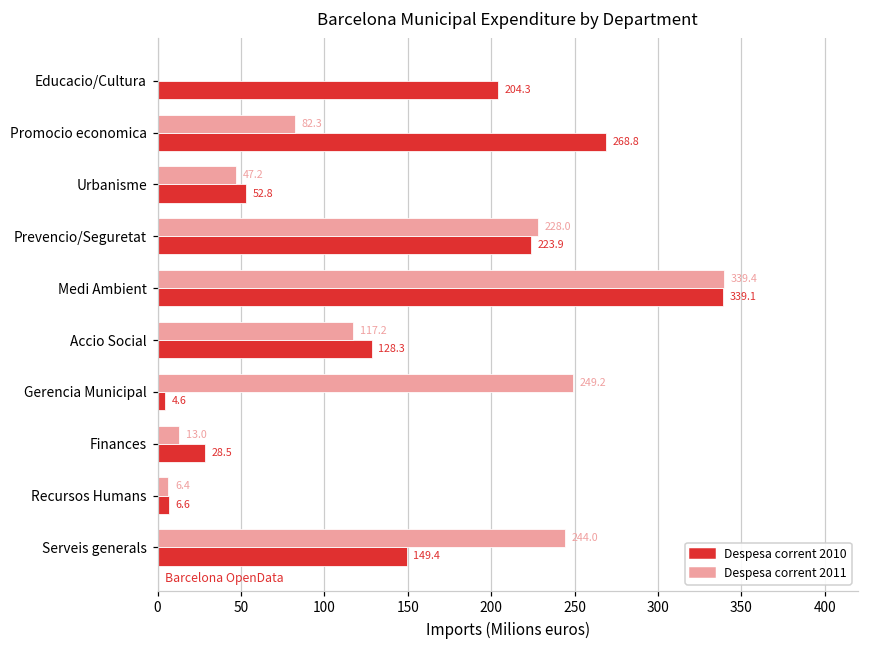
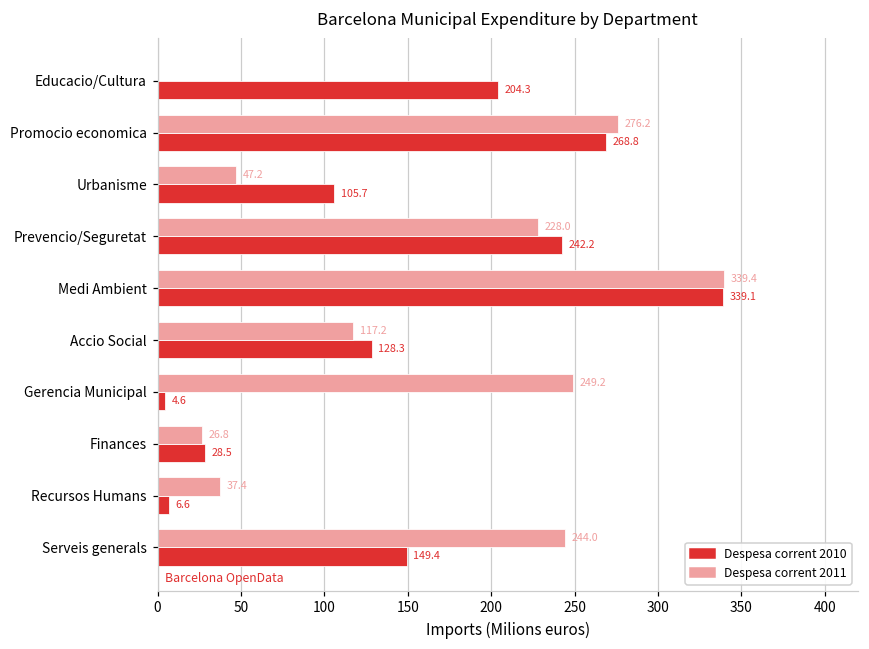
  {
    "Despesa corrent 2010": {
      "Educacio/Cultura": 204.3,
      "Promocio economica": 268.8,
-     "Urbanisme": 52.8,
-     "Prevencio/Seguretat": 223.9,
+     "Urbanisme": 105.7,
+     "Prevencio/Seguretat": 242.2,
      "Medi Ambient": 339.1,
      "Accio Social": 128.3,
      "Gerencia Municipal": 4.6,
      "Finances": 28.5,
      "Recursos Humans": 6.6,
      "Serveis generals": 149.4
    },
    "Despesa corrent 2011": {
-     "Promocio economica": 82.3,
+     "Promocio economica": 276.2,
      "Urbanisme": 47.2,
      "Prevencio/Seguretat": 228.0,
      "Medi Ambient": 339.4,
      "Accio Social": 117.2,
      "Gerencia Municipal": 249.2,
-     "Finances": 13.0,
-     "Recursos Humans": 6.4,
+     "Finances": 26.8,
+     "Recursos Humans": 37.4,
      "Serveis generals": 244.0
    }
  }
